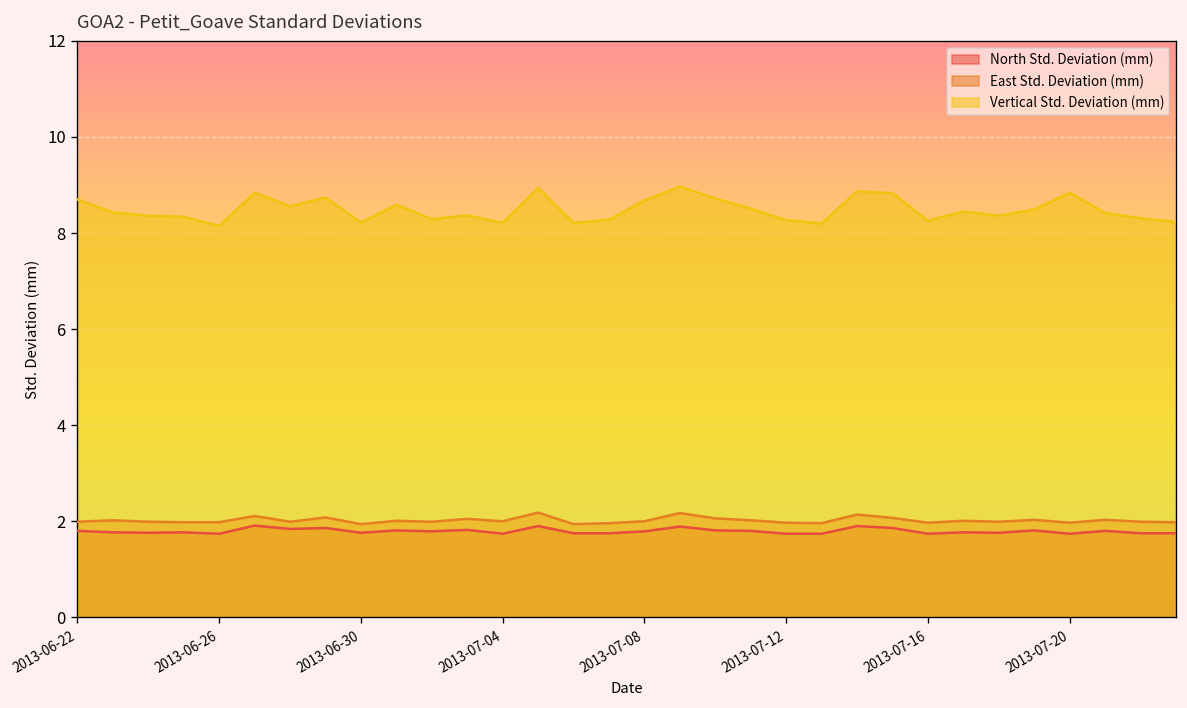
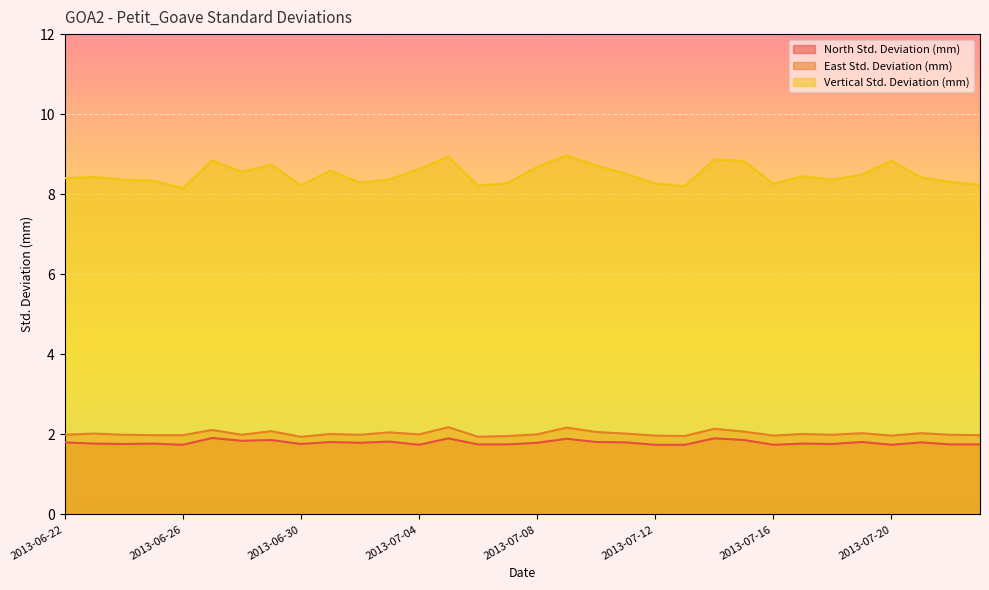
  {
    "Vertical Std. Deviation (mm)": {
-     "2013-06-22": 8.7,
+     "2013-06-22": 8.4,
      "2013-06-26": 8.2,
      "2013-06-30": 8.2,
-     "2013-07-04": 8.2,
+     "2013-07-04": 8.6,
      "2013-07-08": 8.7,
      "2013-07-12": 8.3,
      "2013-07-16": 8.3,
      "2013-07-20": 8.8
    }
  }
